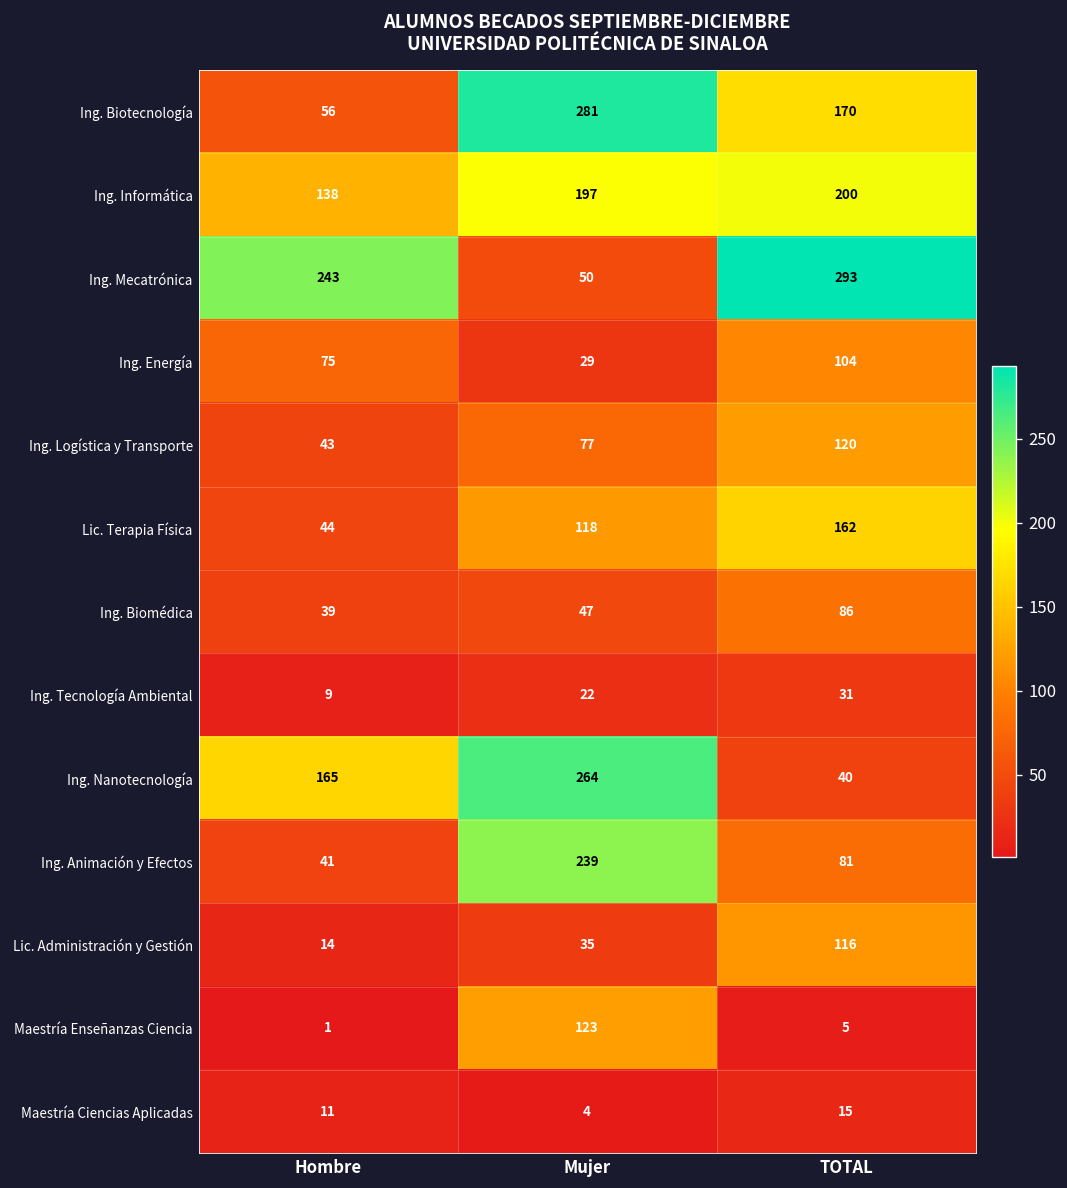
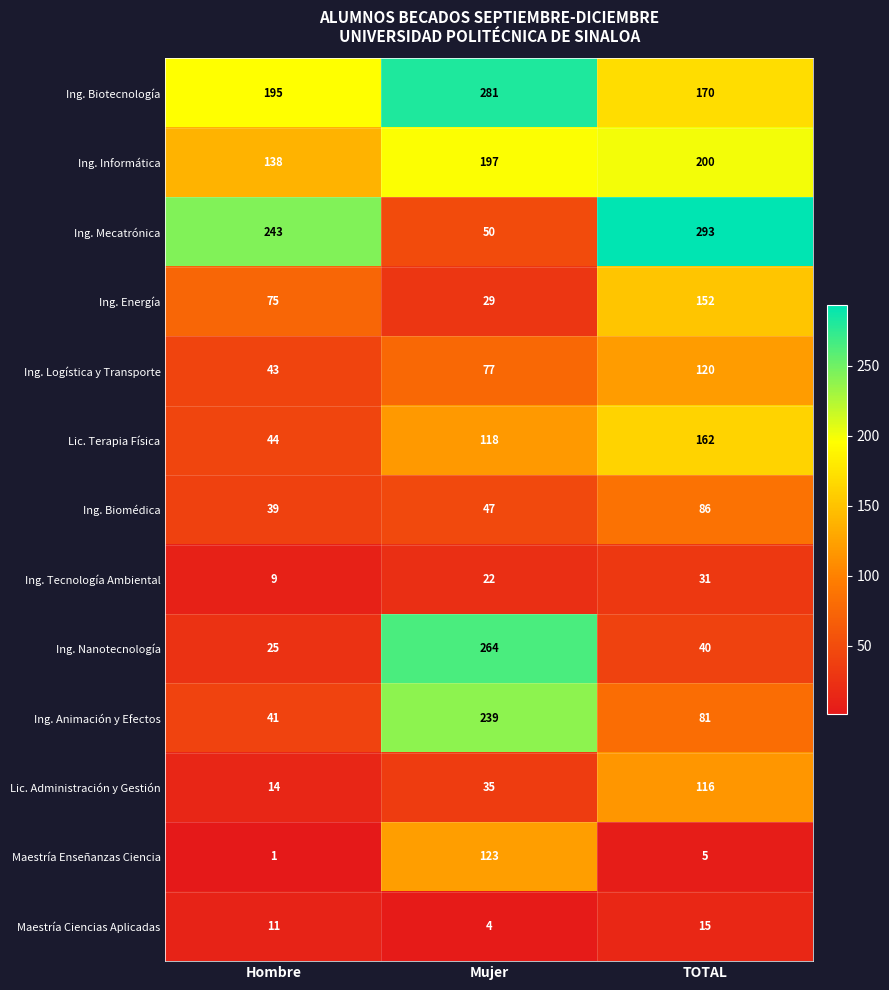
  {
    "Ing. Biotecnología": {
-     "Hombre": 56,
+     "Hombre": 195,
      "Mujer": 281,
      "TOTAL": 170
    },
    "Ing. Informática": {
      "Hombre": 138,
      "Mujer": 197,
      "TOTAL": 200
    },
    "Ing. Mecatrónica": {
      "Hombre": 243,
      "Mujer": 50,
      "TOTAL": 293
    },
    "Ing. Energía": {
      "Hombre": 75,
      "Mujer": 29,
-     "TOTAL": 104
+     "TOTAL": 152
    },
    "Ing. Logística y Transporte": {
      "Hombre": 43,
      "Mujer": 77,
      "TOTAL": 120
    },
    "Lic. Terapia Física": {
      "Hombre": 44,
      "Mujer": 118,
      "TOTAL": 162
    },
    "Ing. Biomédica": {
      "Hombre": 39,
      "Mujer": 47,
      "TOTAL": 86
    },
    "Ing. Tecnología Ambiental": {
      "Hombre": 9,
      "Mujer": 22,
      "TOTAL": 31
    },
    "Ing. Nanotecnología": {
-     "Hombre": 165,
+     "Hombre": 25,
      "Mujer": 264,
      "TOTAL": 40
    },
    "Ing. Animación y Efectos": {
      "Hombre": 41,
      "Mujer": 239,
      "TOTAL": 81
    },
    "Lic. Administración y Gestión": {
      "Hombre": 14,
      "Mujer": 35,
      "TOTAL": 116
    },
    "Maestría Enseñanzas Ciencia": {
      "Hombre": 1,
      "Mujer": 123,
      "TOTAL": 5
    },
    "Maestría Ciencias Aplicadas": {
      "Hombre": 11,
      "Mujer": 4,
      "TOTAL": 15
    }
  }
